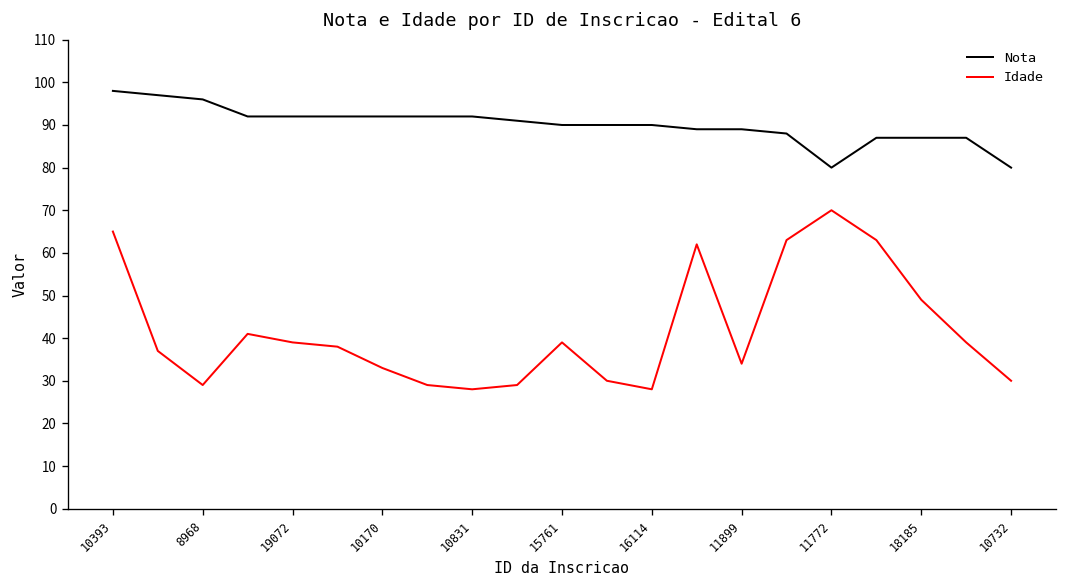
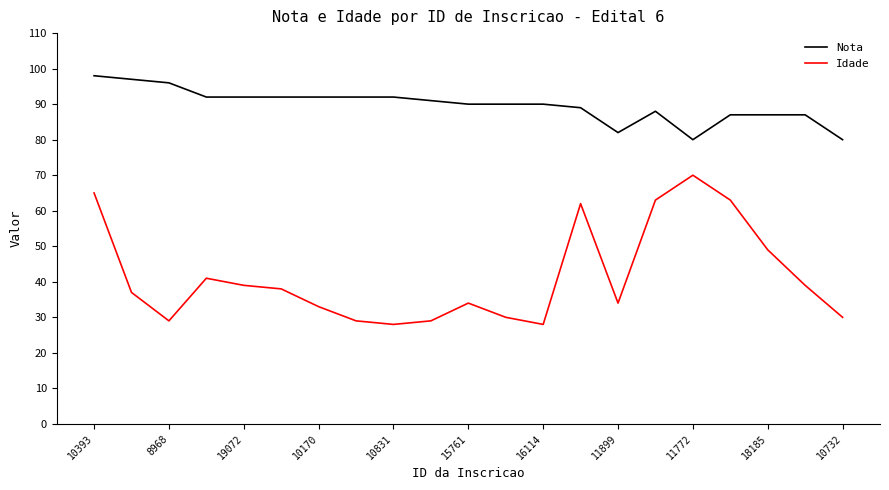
  {
    "Nota": {
      "10393": 98,
      "8968": 96,
      "19072": 92,
      "10170": 92,
      "10831": 92,
      "15761": 90,
      "16114": 90,
-     "11899": 89,
+     "11899": 82,
      "11772": 80,
      "18185": 87,
      "10732": 80
    },
    "Idade": {
      "10393": 65,
      "8968": 29,
      "19072": 39,
      "10170": 33,
      "10831": 28,
-     "15761": 39,
+     "15761": 34,
      "16114": 28,
      "11899": 34,
      "11772": 70,
      "18185": 49,
      "10732": 30
    }
  }
